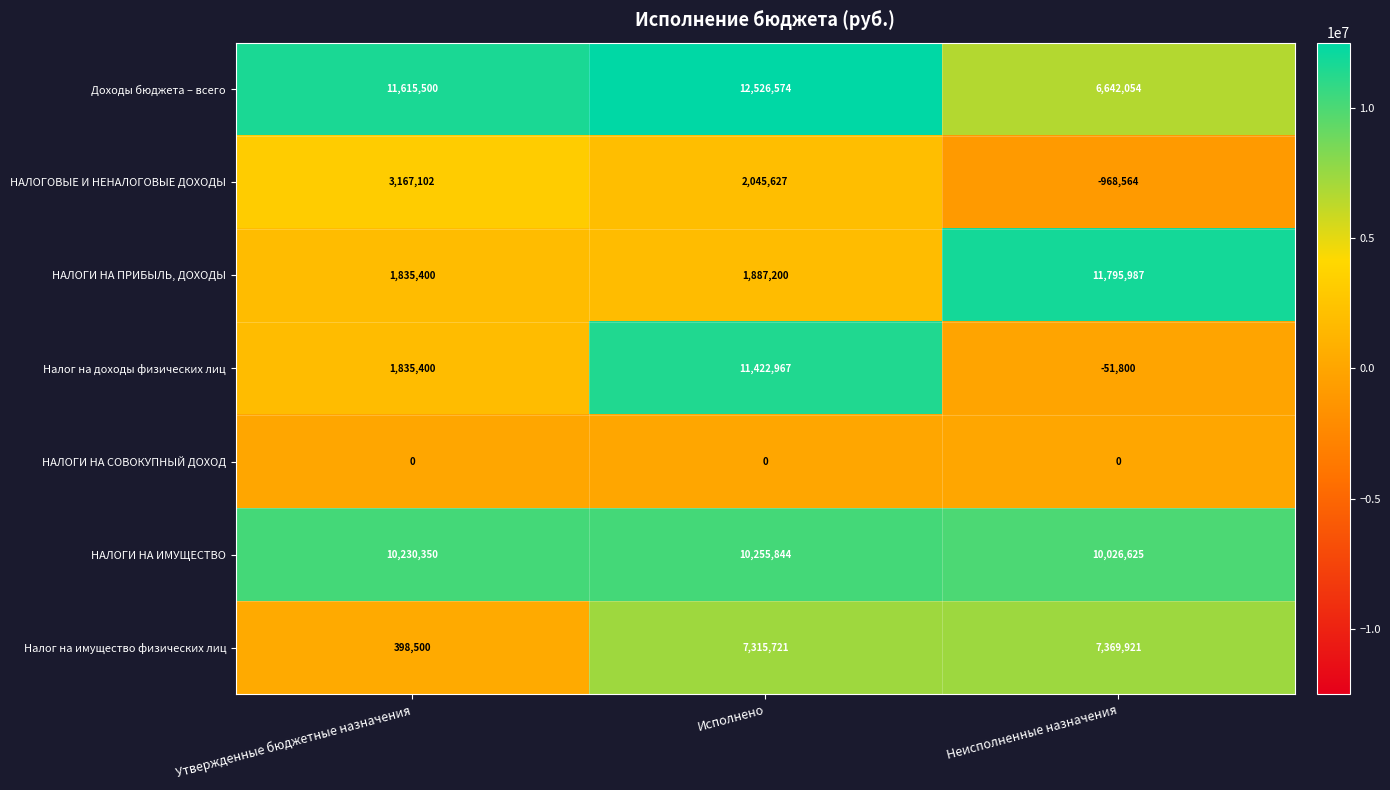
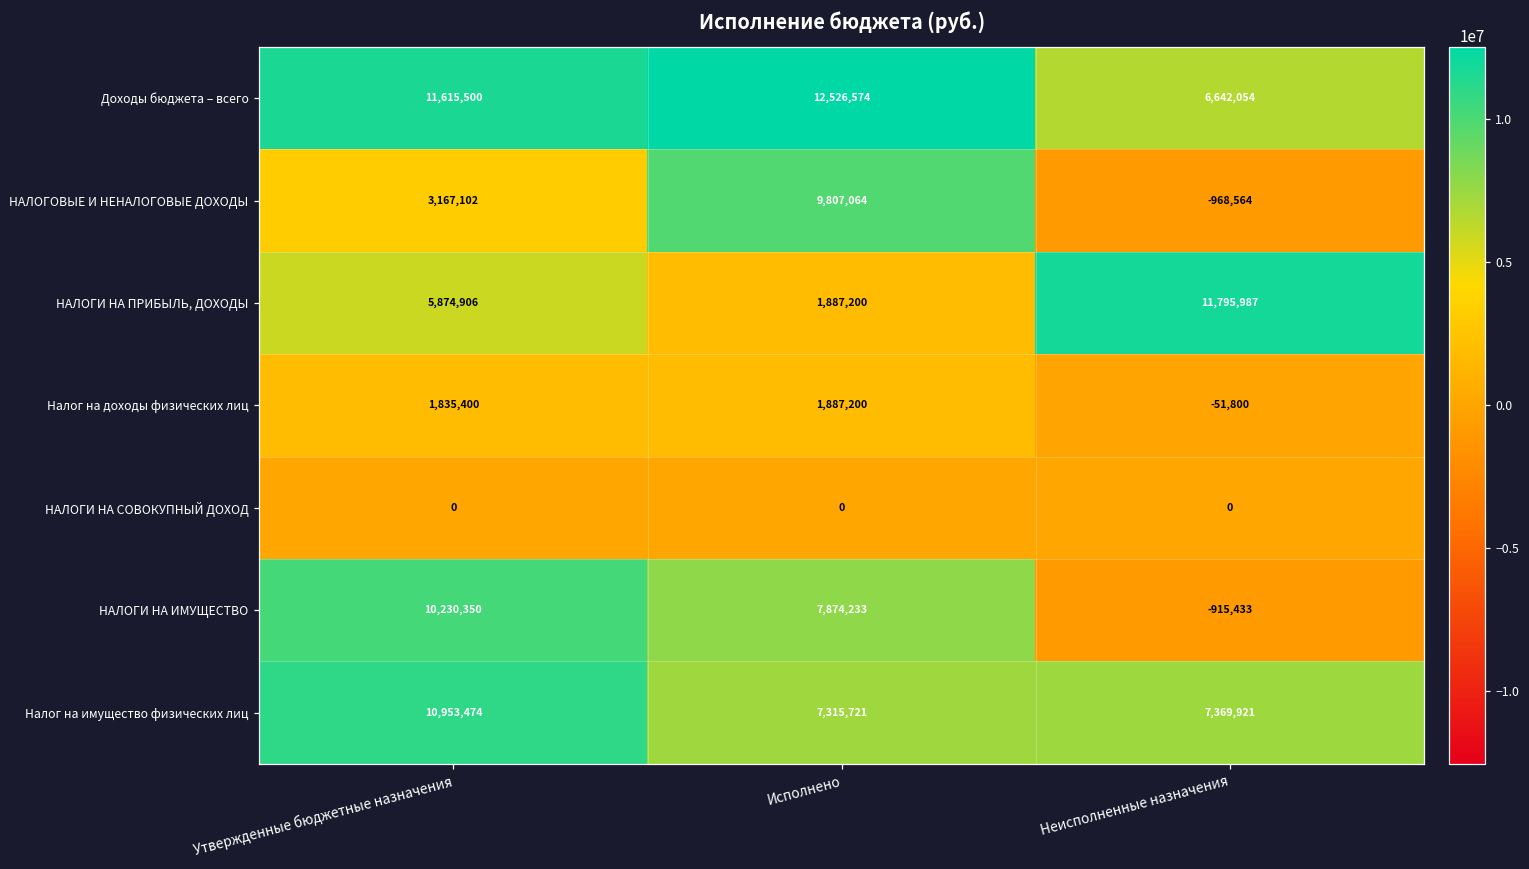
  {
    "Доходы бюджета – всего": {
      "Утвержденные бюджетные назначения": "11,615,500",
      "Исполнено": "12,526,574",
      "Неисполненные назначения": "6,642,054"
    },
    "НАЛОГОВЫЕ И НЕНАЛОГОВЫЕ ДОХОДЫ": {
      "Утвержденные бюджетные назначения": "3,167,102",
-     "Исполнено": "2,045,627",
+     "Исполнено": "9,807,064",
      "Неисполненные назначения": "-968,564"
    },
    "НАЛОГИ НА ПРИБЫЛЬ, ДОХОДЫ": {
-     "Утвержденные бюджетные назначения": "1,835,400",
+     "Утвержденные бюджетные назначения": "5,874,906",
      "Исполнено": "1,887,200",
      "Неисполненные назначения": "11,795,987"
    },
    "Налог на доходы физических лиц": {
      "Утвержденные бюджетные назначения": "1,835,400",
-     "Исполнено": "11,422,967",
+     "Исполнено": "1,887,200",
      "Неисполненные назначения": "-51,800"
    },
    "НАЛОГИ НА СОВОКУПНЫЙ ДОХОД": {
      "Утвержденные бюджетные назначения": "0",
      "Исполнено": "0",
      "Неисполненные назначения": "0"
    },
    "НАЛОГИ НА ИМУЩЕСТВО": {
      "Утвержденные бюджетные назначения": "10,230,350",
-     "Исполнено": "10,255,844",
-     "Неисполненные назначения": "10,026,625"
+     "Исполнено": "7,874,233",
+     "Неисполненные назначения": "-915,433"
    },
    "Налог на имущество физических лиц": {
-     "Утвержденные бюджетные назначения": "398,500",
+     "Утвержденные бюджетные назначения": "10,953,474",
      "Исполнено": "7,315,721",
      "Неисполненные назначения": "7,369,921"
    }
  }
